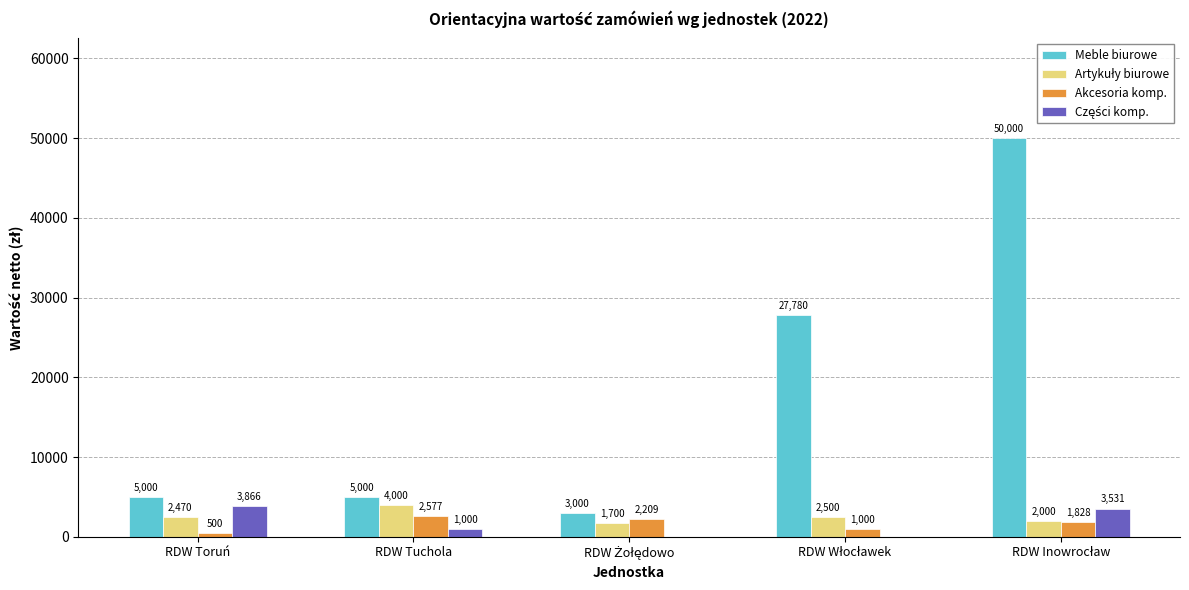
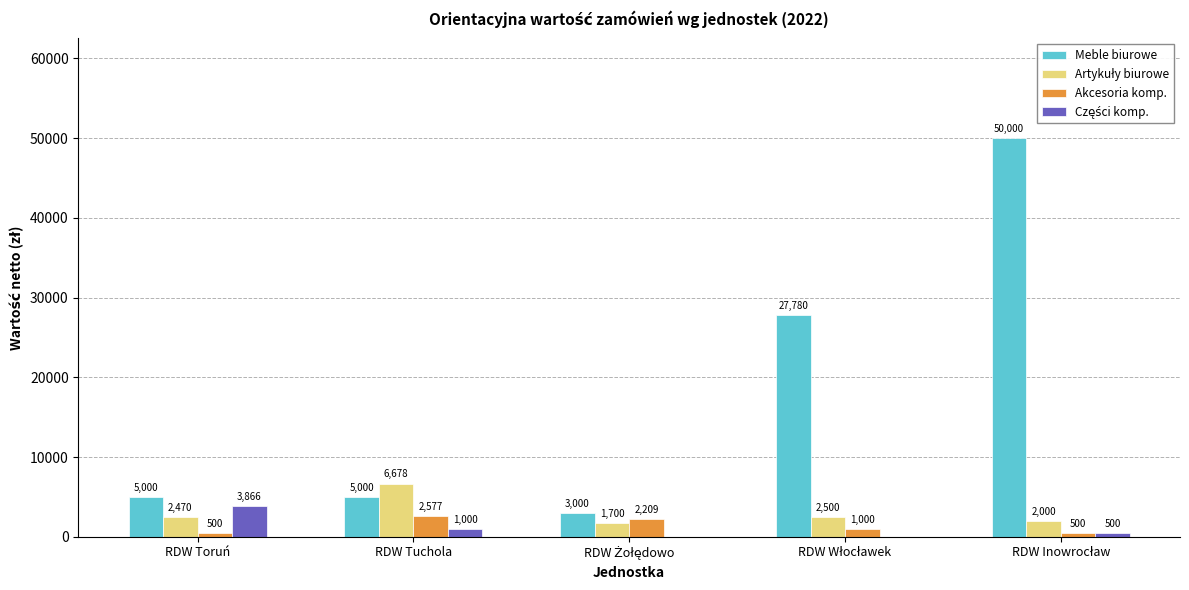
  {
    "Meble biurowe": {
      "RDW Toruń": "5,000",
      "RDW Tuchola": "5,000",
      "RDW Żołędowo": "3,000",
      "RDW Włocławek": "27,780",
      "RDW Inowrocław": "50,000"
    },
    "Artykuły biurowe": {
      "RDW Toruń": "2,470",
-     "RDW Tuchola": "4,000",
+     "RDW Tuchola": "6,678",
      "RDW Żołędowo": "1,700",
      "RDW Włocławek": "2,500",
      "RDW Inowrocław": "2,000"
    },
    "Akcesoria komp.": {
      "RDW Toruń": "500",
      "RDW Tuchola": "2,577",
      "RDW Żołędowo": "2,209",
      "RDW Włocławek": "1,000",
-     "RDW Inowrocław": "1,828"
+     "RDW Inowrocław": "500"
    },
    "Części komp.": {
      "RDW Toruń": "3,866",
      "RDW Tuchola": "1,000",
-     "RDW Inowrocław": "3,531"
+     "RDW Inowrocław": "500"
    }
  }
